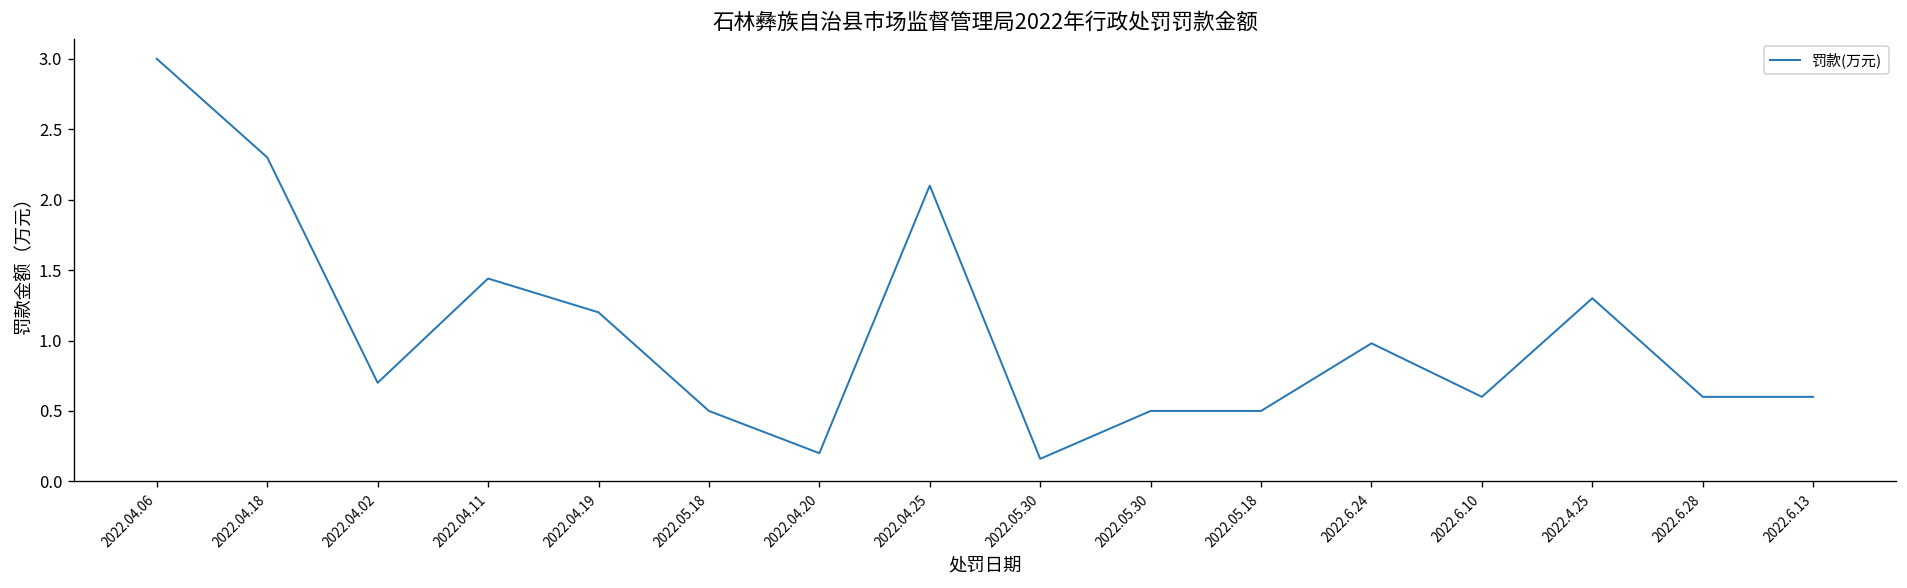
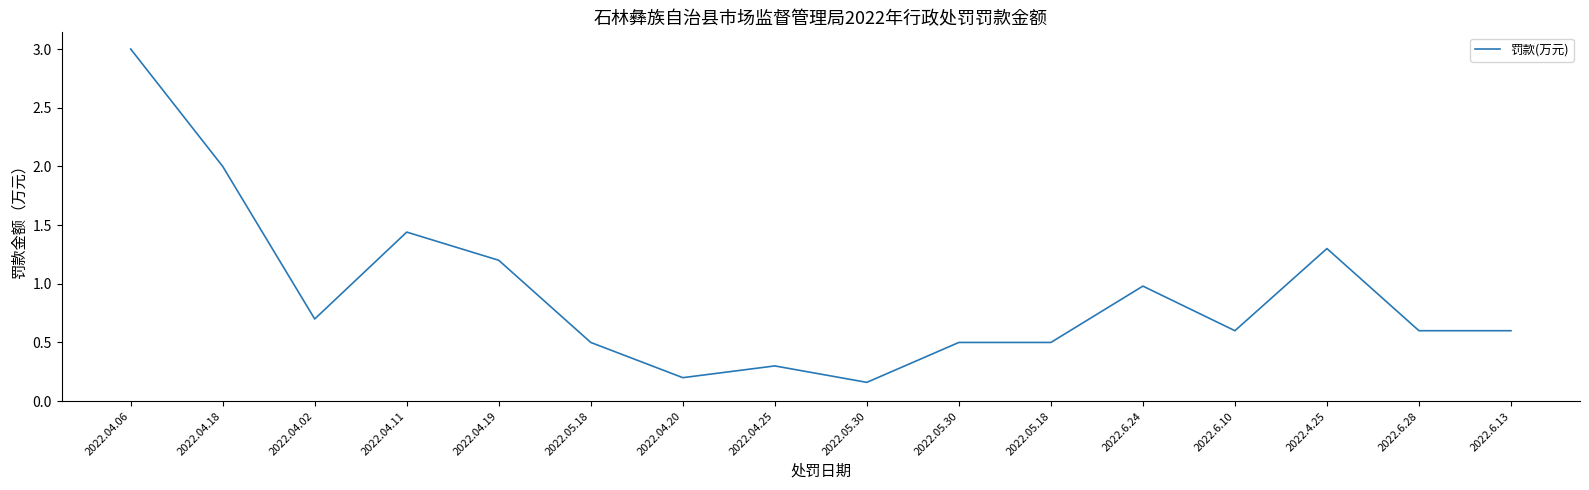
  {
    "2022.04.06": 3.0,
-   "2022.04.18": 2.3,
+   "2022.04.18": 2.0,
    "2022.04.02": 0.7,
    "2022.04.11": 1.44,
    "2022.04.19": 1.2,
    "2022.04.20": 0.2,
-   "2022.04.25": 2.1,
+   "2022.04.25": 0.3,
    "2022.6.24": 1.0,
    "2022.6.10": 0.6,
    "2022.4.25": 1.3,
    "2022.6.28": 0.6,
    "2022.6.13": 0.6
  }
